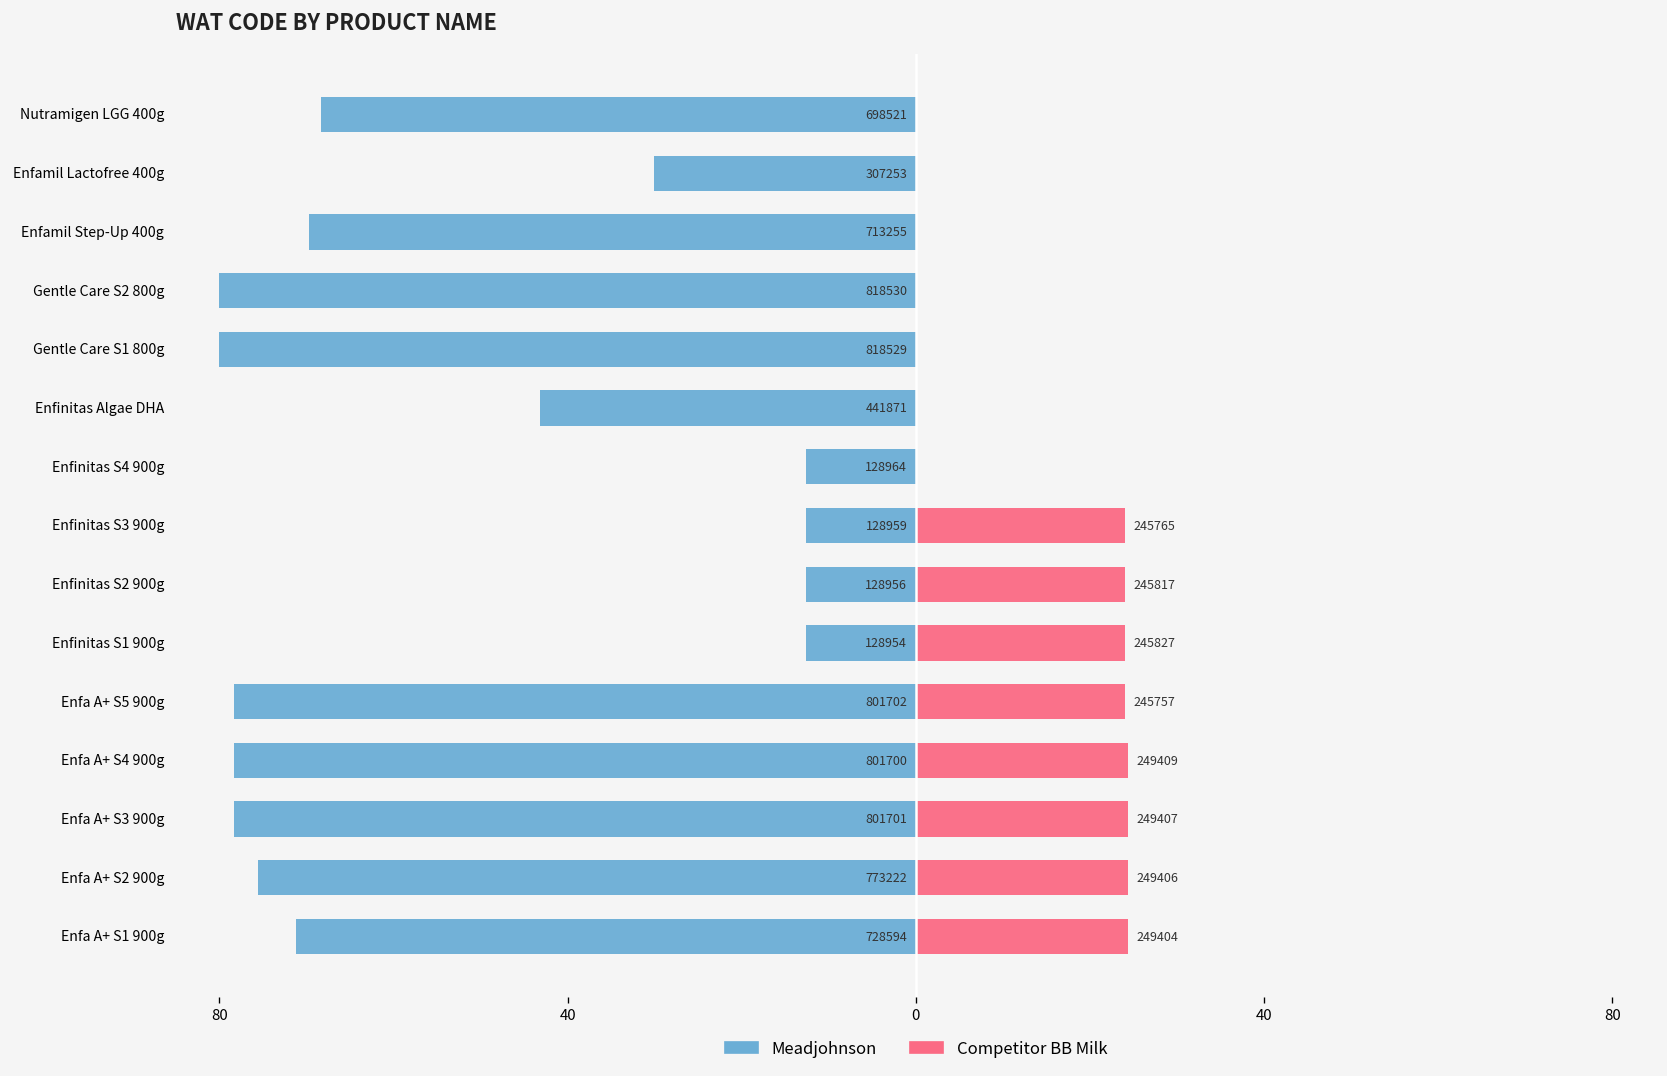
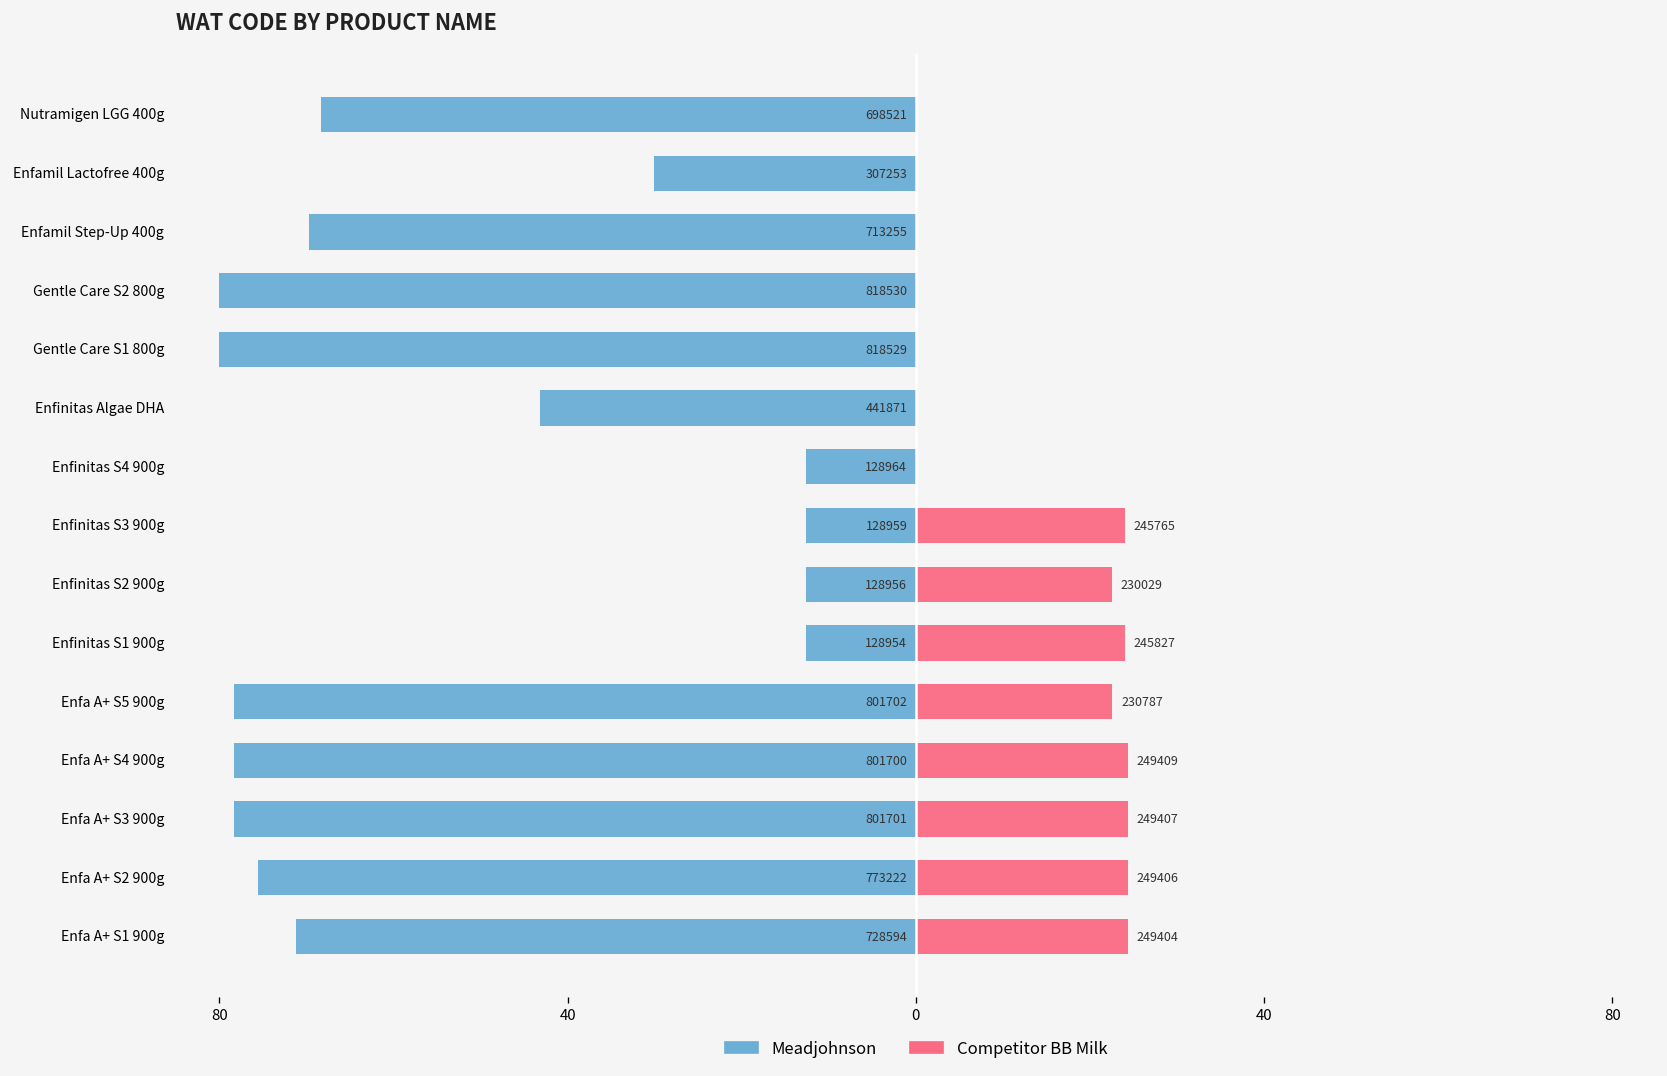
  {
    "Competitor BB Milk": {
-     "Enfinitas S2 900g": 245817,
-     "Enfa A+ S5 900g": 245757
+     "Enfinitas S2 900g": 230029,
+     "Enfa A+ S5 900g": 230787
    }
  }
